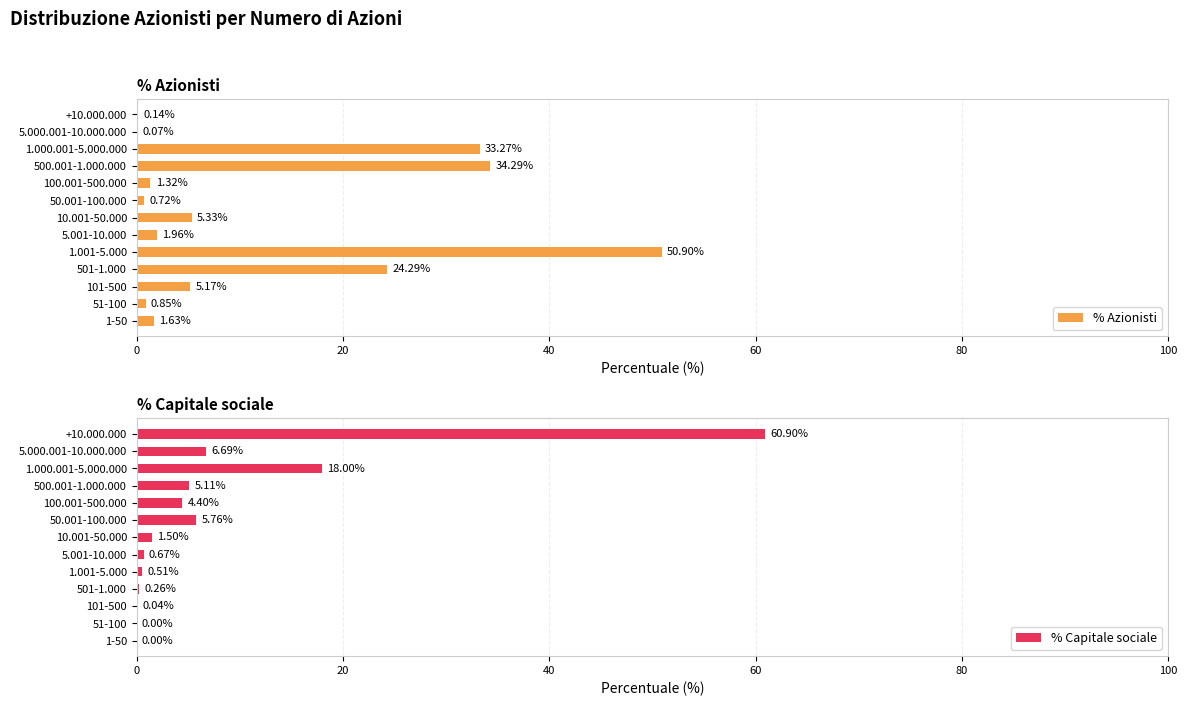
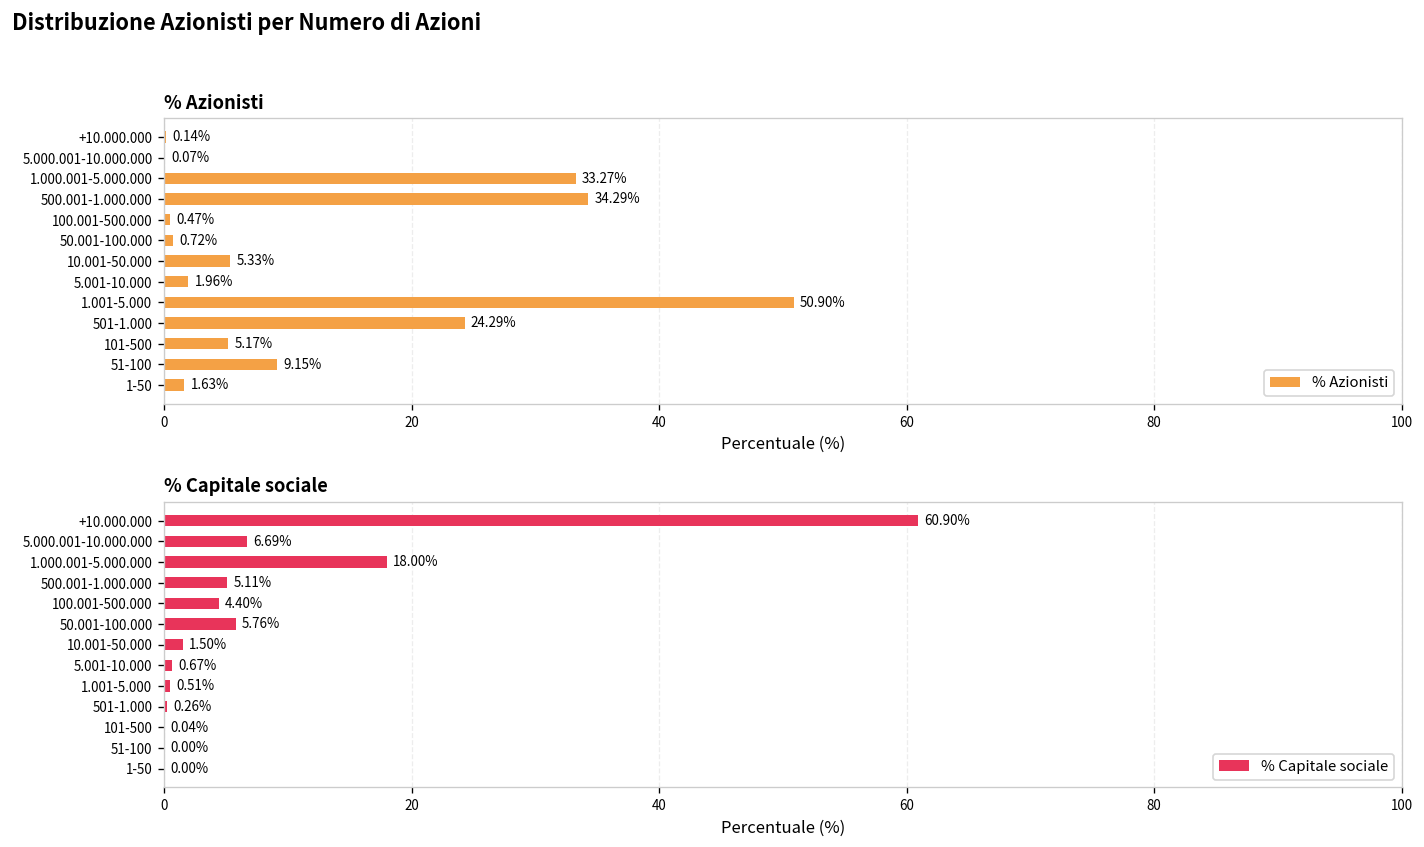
  {
    "% Azionisti": {
      "+10.000.000": "0.14%",
      "5.000.001-10.000.000": "0.07%",
      "1.000.001-5.000.000": "33.27%",
      "500.001-1.000.000": "34.29%",
-     "100.001-500.000": "1.32%",
+     "100.001-500.000": "0.47%",
      "50.001-100.000": "0.72%",
      "10.001-50.000": "5.33%",
      "5.001-10.000": "1.96%",
      "1.001-5.000": "50.90%",
      "501-1.000": "24.29%",
      "101-500": "5.17%",
-     "51-100": "0.85%",
+     "51-100": "9.15%",
      "1-50": "1.63%"
    },
    "% Capitale sociale": {
      "+10.000.000": "60.90%",
      "5.000.001-10.000.000": "6.69%",
      "1.000.001-5.000.000": "18.00%",
      "500.001-1.000.000": "5.11%",
      "100.001-500.000": "4.40%",
      "50.001-100.000": "5.76%",
      "10.001-50.000": "1.50%",
      "5.001-10.000": "0.67%",
      "1.001-5.000": "0.51%",
      "501-1.000": "0.26%",
      "101-500": "0.04%",
      "51-100": "0.00%",
      "1-50": "0.00%"
    }
  }
